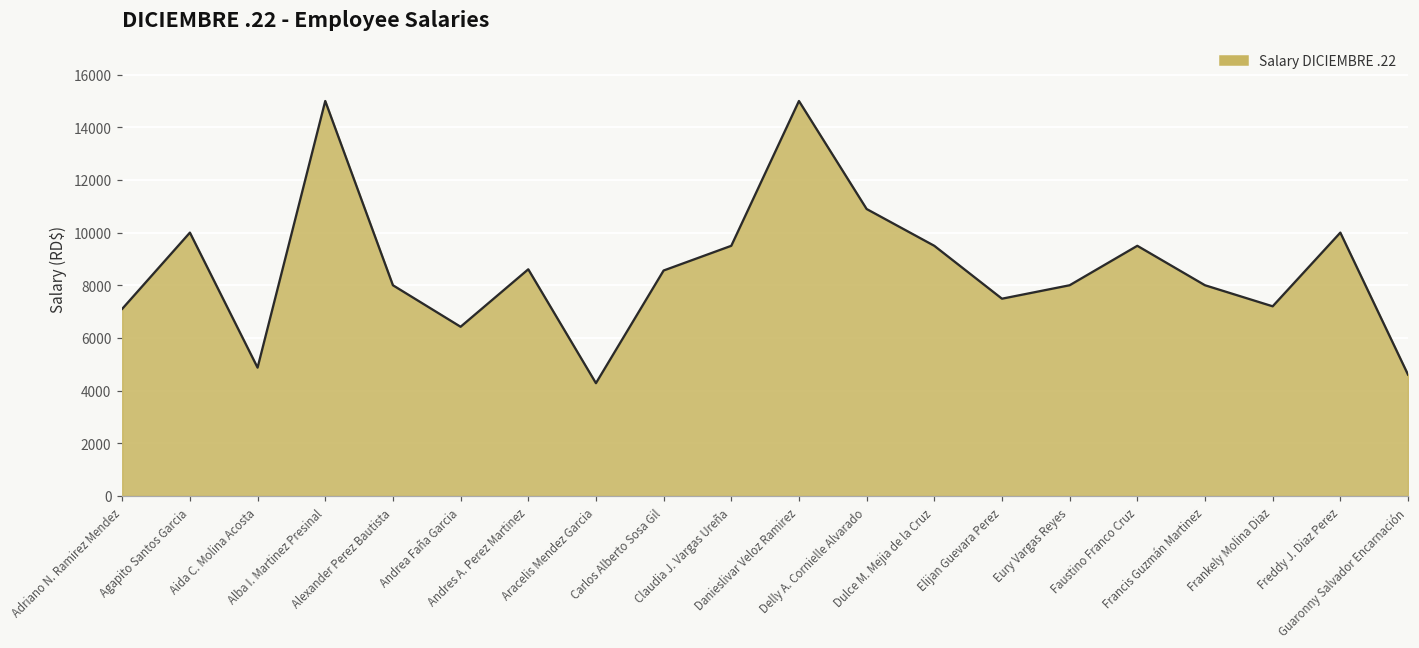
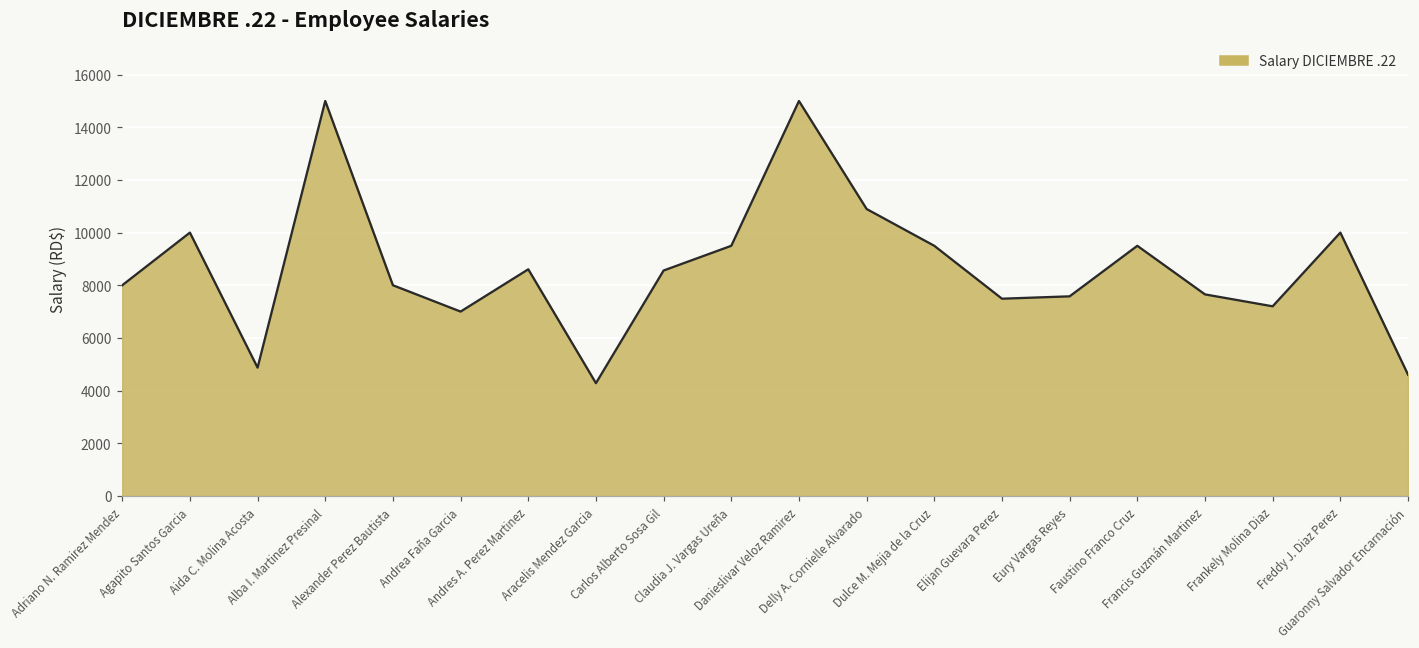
  {
-   "Adriano N. Ramirez Mendez": 7100,
+   "Adriano N. Ramirez Mendez": 8000,
    "Agapito Santos Garcia": 10000,
    "Aida C. Molina Acosta": 4900,
    "Alba I. Martinez Presinal": 15000,
    "Alexander Perez Bautista": 8000,
-   "Andrea Faña Garcia": 6400,
+   "Andrea Faña Garcia": 7000,
    "Andres A. Perez Martinez": 8600,
    "Aracelis Mendez Garcia": 4300,
    "Carlos Alberto Sosa Gil": 8600,
    "Claudia J. Vargas Ureña": 9500,
    "Danieslivar Veloz Ramirez": 15000,
    "Delly A. Cornielle Alvarado": 10900,
    "Dulce M. Mejia de la Cruz": 9500,
    "Elijan Guevara Perez": 7500,
-   "Eury Vargas Reyes": 8000,
+   "Eury Vargas Reyes": 7600,
    "Faustino Franco Cruz": 9500,
-   "Francis Guzmán Martinez": 8000,
+   "Francis Guzmán Martinez": 7700,
    "Frankely Molina Diaz": 7200,
    "Freddy J. Diaz Perez": 10000,
    "Guaronny Salvador Encarnación": 4600
  }
